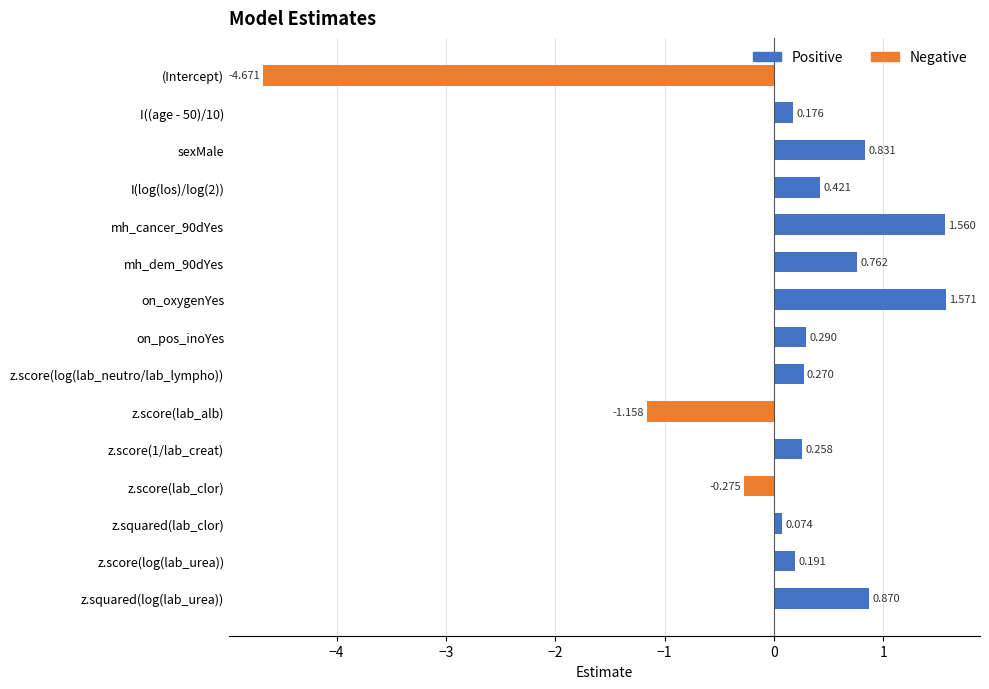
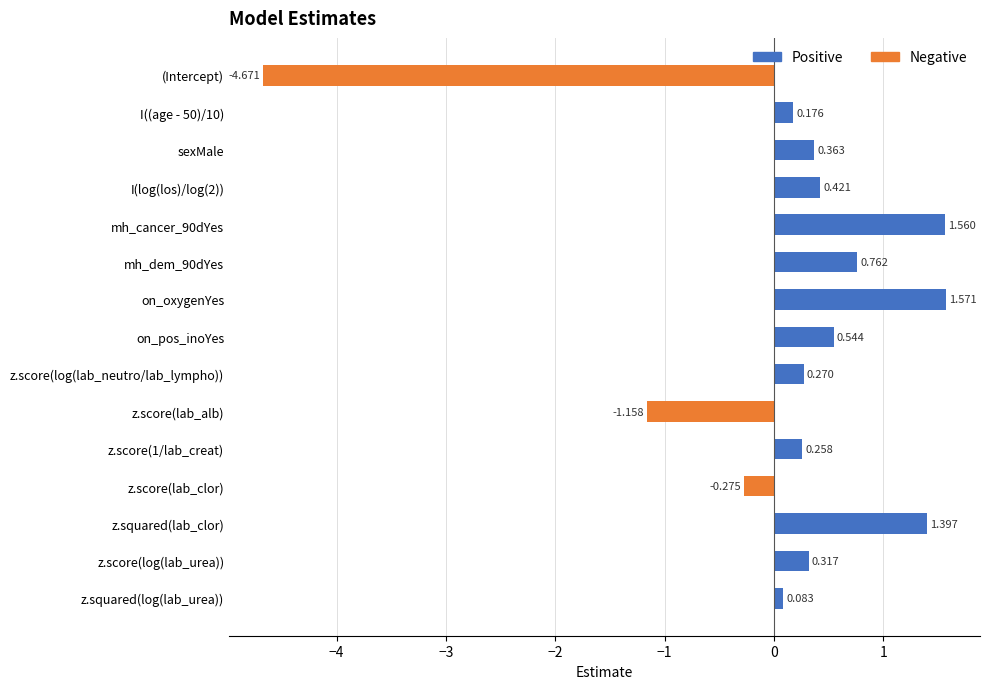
  {
    "Positive": {
      "I((age - 50)/10)": 0.176,
-     "sexMale": 0.831,
+     "sexMale": 0.363,
      "I(log(los)/log(2))": 0.421,
      "mh_cancer_90dYes": 1.560,
      "mh_dem_90dYes": 0.762,
      "on_oxygenYes": 1.571,
-     "on_pos_inoYes": 0.290,
+     "on_pos_inoYes": 0.544,
      "z.score(log(lab_neutro/lab_lympho))": 0.270,
      "z.score(1/lab_creat)": 0.258,
-     "z.squared(lab_clor)": 0.074,
-     "z.score(log(lab_urea))": 0.191,
-     "z.squared(log(lab_urea))": 0.870
+     "z.squared(lab_clor)": 1.397,
+     "z.score(log(lab_urea))": 0.317,
+     "z.squared(log(lab_urea))": 0.083
    },
    "Negative": {
      "(Intercept)": -4.671,
      "z.score(lab_alb)": -1.158,
      "z.score(lab_clor)": -0.275
    }
  }
